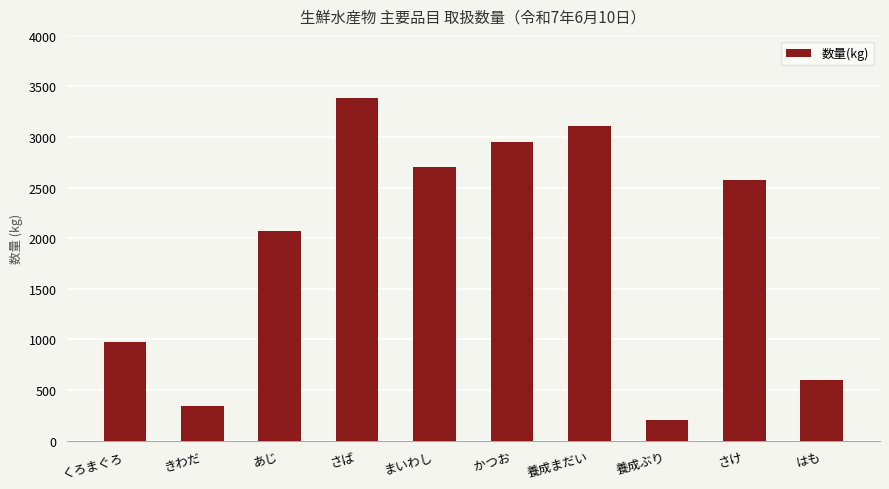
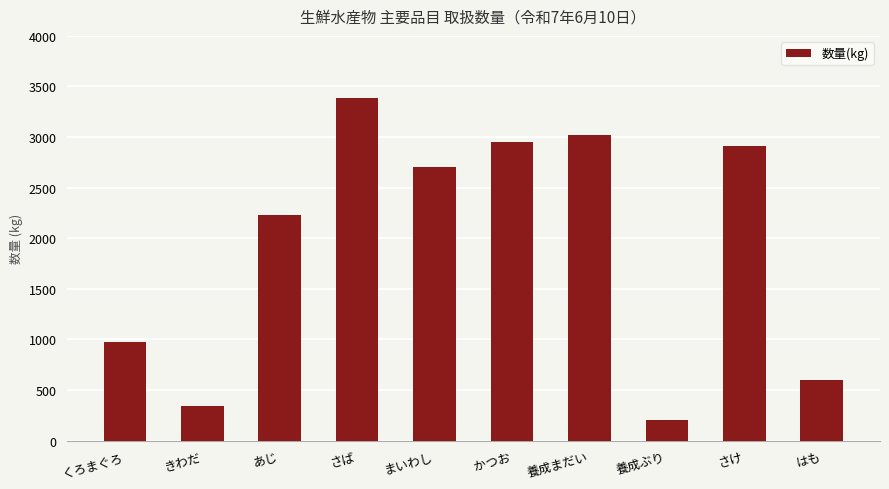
  {
    "くろまぐろ": 980,
    "きわだ": 350,
-   "あじ": 2080,
+   "あじ": 2230,
    "さば": 3390,
    "まいわし": 2700,
    "かつお": 2950,
-   "養成まだい": 3110,
+   "養成まだい": 3020,
    "養成ぶり": 200,
-   "さけ": 2580,
+   "さけ": 2910,
    "はも": 600
  }
